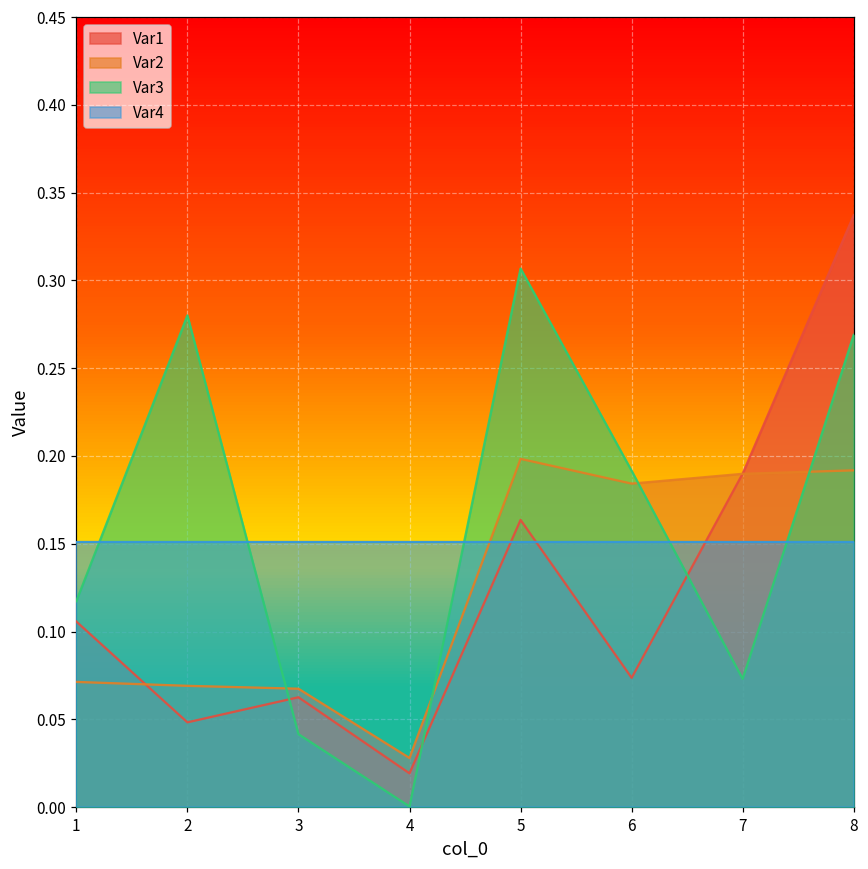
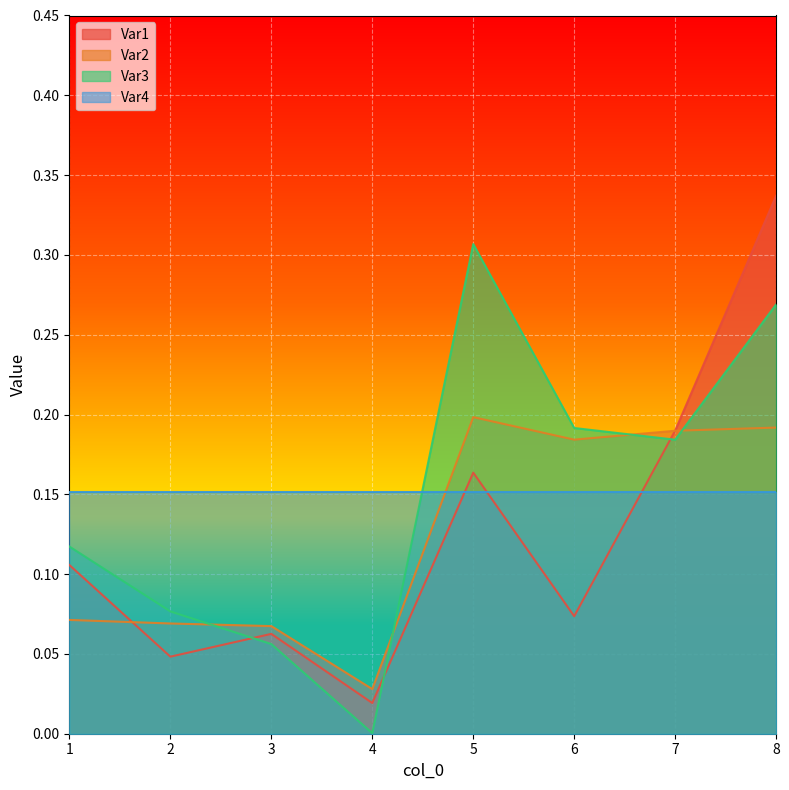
  {
    "Var3": {
      "1": 0.117,
-     "2": 0.280,
-     "3": 0.042,
+     "2": 0.077,
+     "3": 0.056,
      "4": 0.000,
      "5": 0.307,
      "6": 0.192,
-     "7": 0.073,
+     "7": 0.184,
      "8": 0.269
    },
    "Var4": {
      "1": 0.151,
      "2": 0.151,
      "3": 0.151,
      "4": 0.151,
      "5": 0.151,
      "6": 0.151,
      "7": 0.151,
      "8": 0.151
    }
  }
